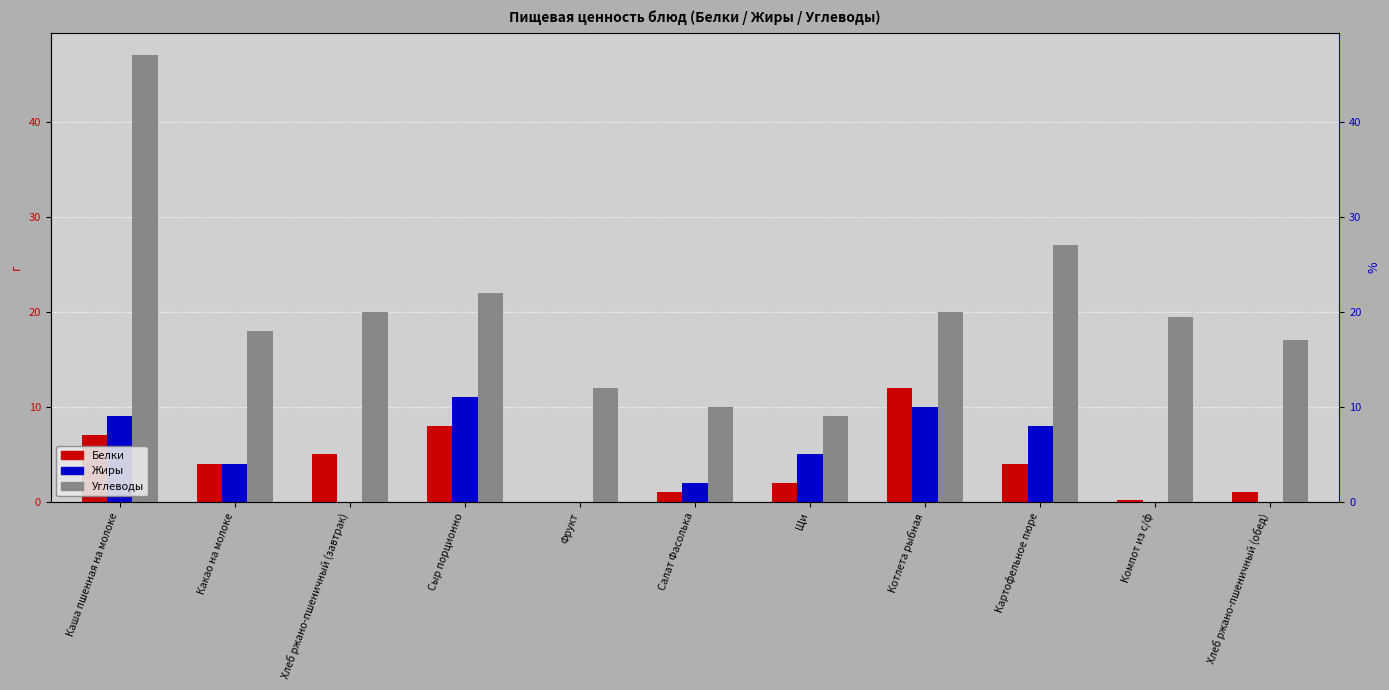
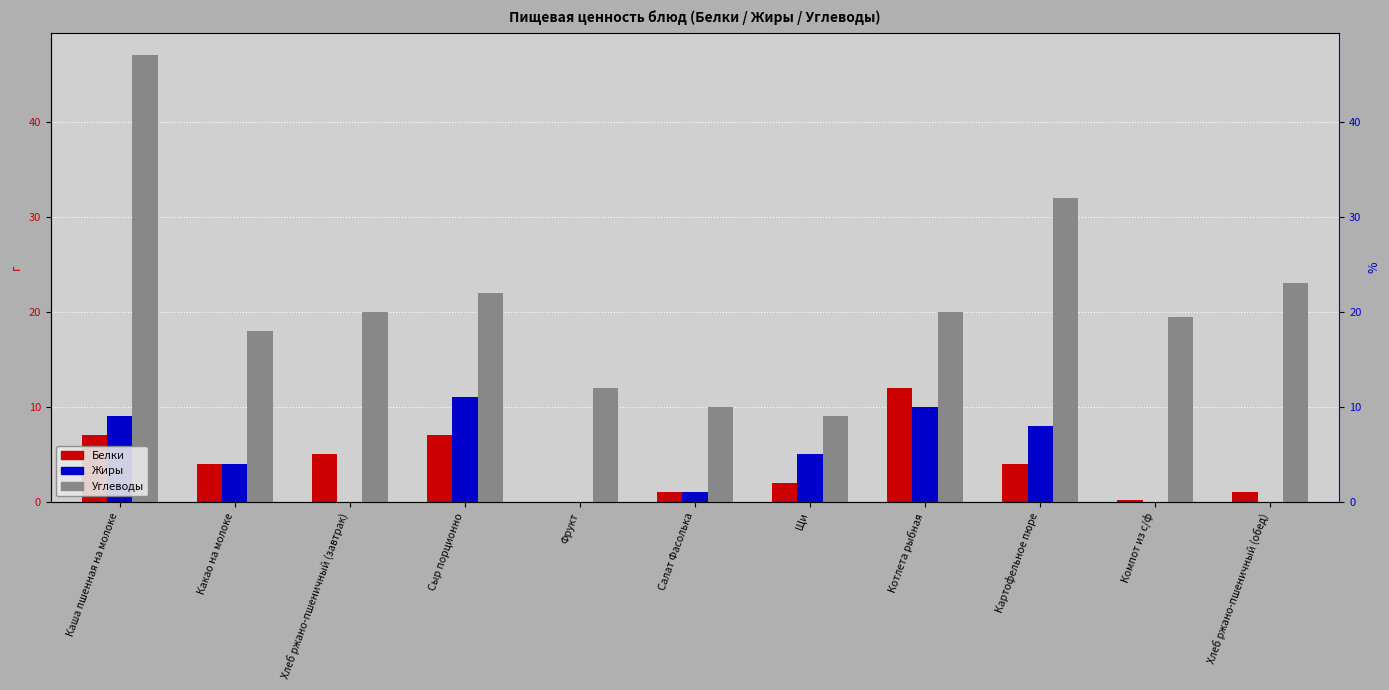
  {
    "Белки": {
      "Каша пшенная на молоке": 7,
      "Какао на молоке": 4,
      "Хлеб ржано-пшеничный (завтрак)": 5,
-     "Сыр порционно": 8,
+     "Сыр порционно": 7,
      "Фрукт": 0,
      "Салат Фасолька": 1,
      "Щи": 2,
      "Котлета рыбная": 12,
      "Картофельное пюре": 4,
      "Хлеб ржано-пшеничный (обед)": 1
    },
    "Жиры": {
      "Каша пшенная на молоке": 9,
      "Какао на молоке": 4,
      "Хлеб ржано-пшеничный (завтрак)": 0,
      "Сыр порционно": 11,
      "Фрукт": 0,
-     "Салат Фасолька": 2,
+     "Салат Фасолька": 1,
      "Щи": 5,
      "Котлета рыбная": 10,
      "Картофельное пюре": 8,
      "Компот из с/ф": 0,
      "Хлеб ржано-пшеничный (обед)": 0
    },
    "Углеводы": {
      "Каша пшенная на молоке": 47,
      "Какао на молоке": 18,
      "Хлеб ржано-пшеничный (завтрак)": 20,
      "Сыр порционно": 22,
      "Фрукт": 12,
      "Салат Фасолька": 10,
      "Щи": 9,
      "Котлета рыбная": 20,
-     "Картофельное пюре": 27,
+     "Картофельное пюре": 32,
      "Компот из с/ф": 19,
-     "Хлеб ржано-пшеничный (обед)": 17
+     "Хлеб ржано-пшеничный (обед)": 23
    }
  }
